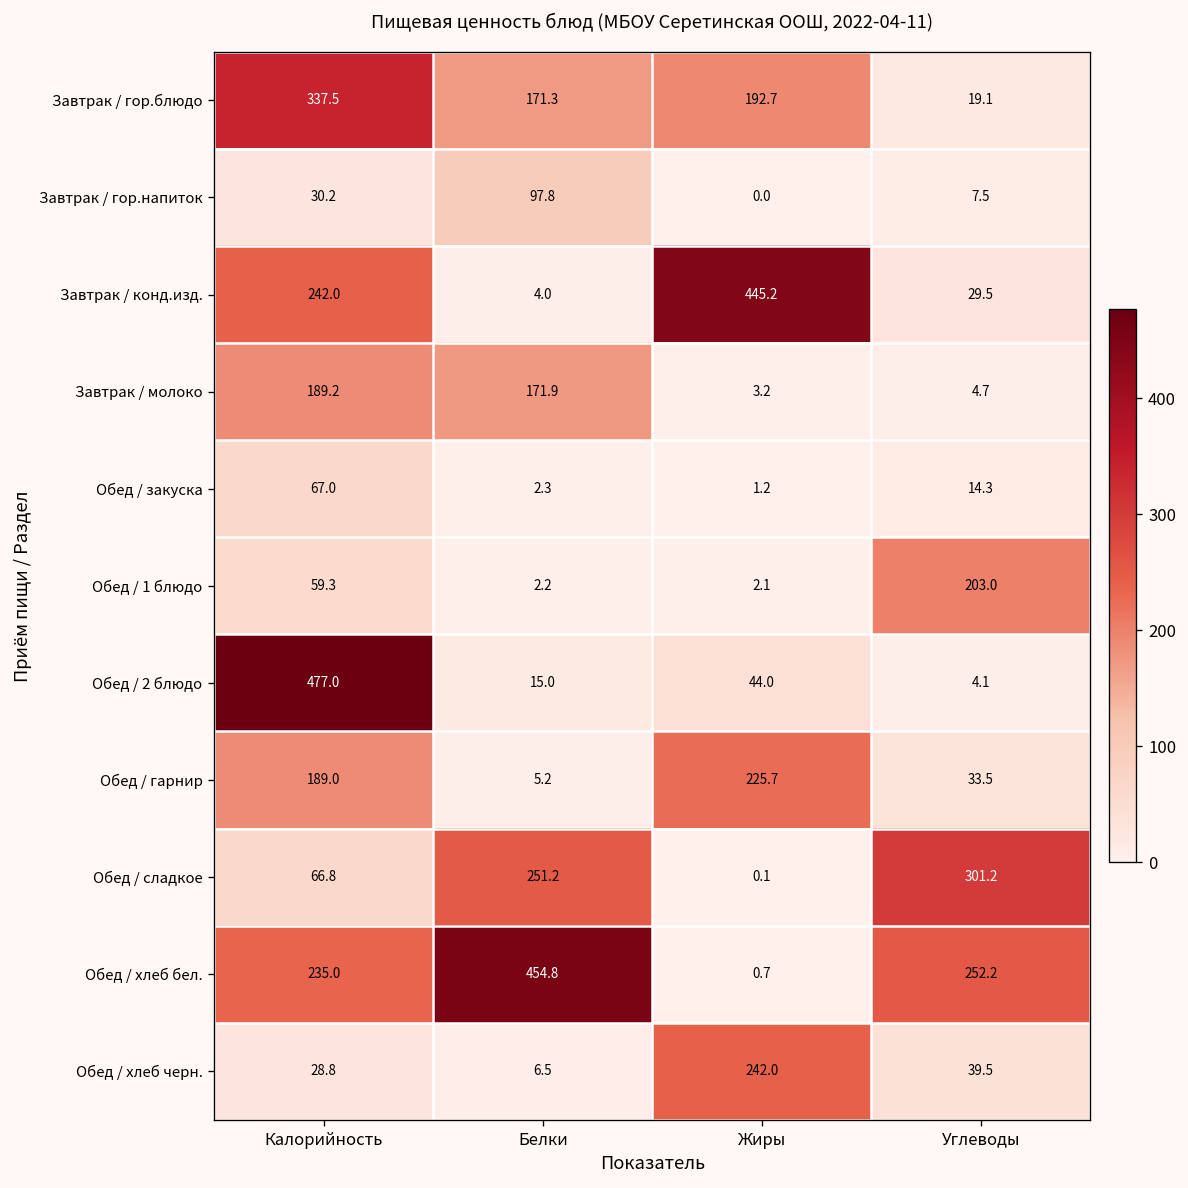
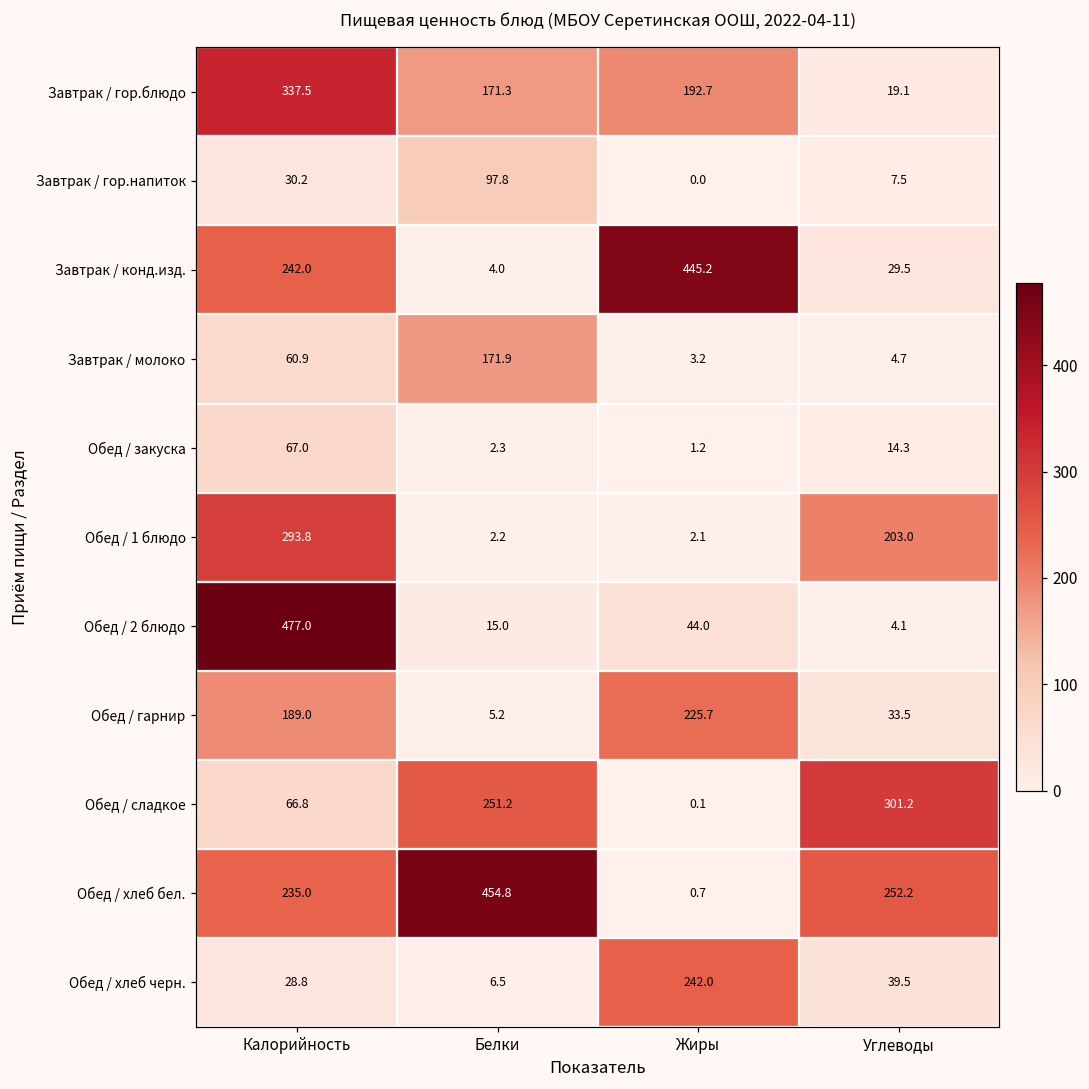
  {
    "Завтрак / гор.блюдо": {
      "Калорийность": 337.5,
      "Белки": 171.3,
      "Жиры": 192.7,
      "Углеводы": 19.1
    },
    "Завтрак / гор.напиток": {
      "Калорийность": 30.2,
      "Белки": 97.8,
      "Жиры": 0.0,
      "Углеводы": 7.5
    },
    "Завтрак / конд.изд.": {
      "Калорийность": 242.0,
      "Белки": 4.0,
      "Жиры": 445.2,
      "Углеводы": 29.5
    },
    "Завтрак / молоко": {
-     "Калорийность": 189.2,
+     "Калорийность": 60.9,
      "Белки": 171.9,
      "Жиры": 3.2,
      "Углеводы": 4.7
    },
    "Обед / закуска": {
      "Калорийность": 67.0,
      "Белки": 2.3,
      "Жиры": 1.2,
      "Углеводы": 14.3
    },
    "Обед / 1 блюдо": {
-     "Калорийность": 59.3,
+     "Калорийность": 293.8,
      "Белки": 2.2,
      "Жиры": 2.1,
      "Углеводы": 203.0
    },
    "Обед / 2 блюдо": {
      "Калорийность": 477.0,
      "Белки": 15.0,
      "Жиры": 44.0,
      "Углеводы": 4.1
    },
    "Обед / гарнир": {
      "Калорийность": 189.0,
      "Белки": 5.2,
      "Жиры": 225.7,
      "Углеводы": 33.5
    },
    "Обед / сладкое": {
      "Калорийность": 66.8,
      "Белки": 251.2,
      "Жиры": 0.1,
      "Углеводы": 301.2
    },
    "Обед / хлеб бел.": {
      "Калорийность": 235.0,
      "Белки": 454.8,
      "Жиры": 0.7,
      "Углеводы": 252.2
    },
    "Обед / хлеб черн.": {
      "Калорийность": 28.8,
      "Белки": 6.5,
      "Жиры": 242.0,
      "Углеводы": 39.5
    }
  }
